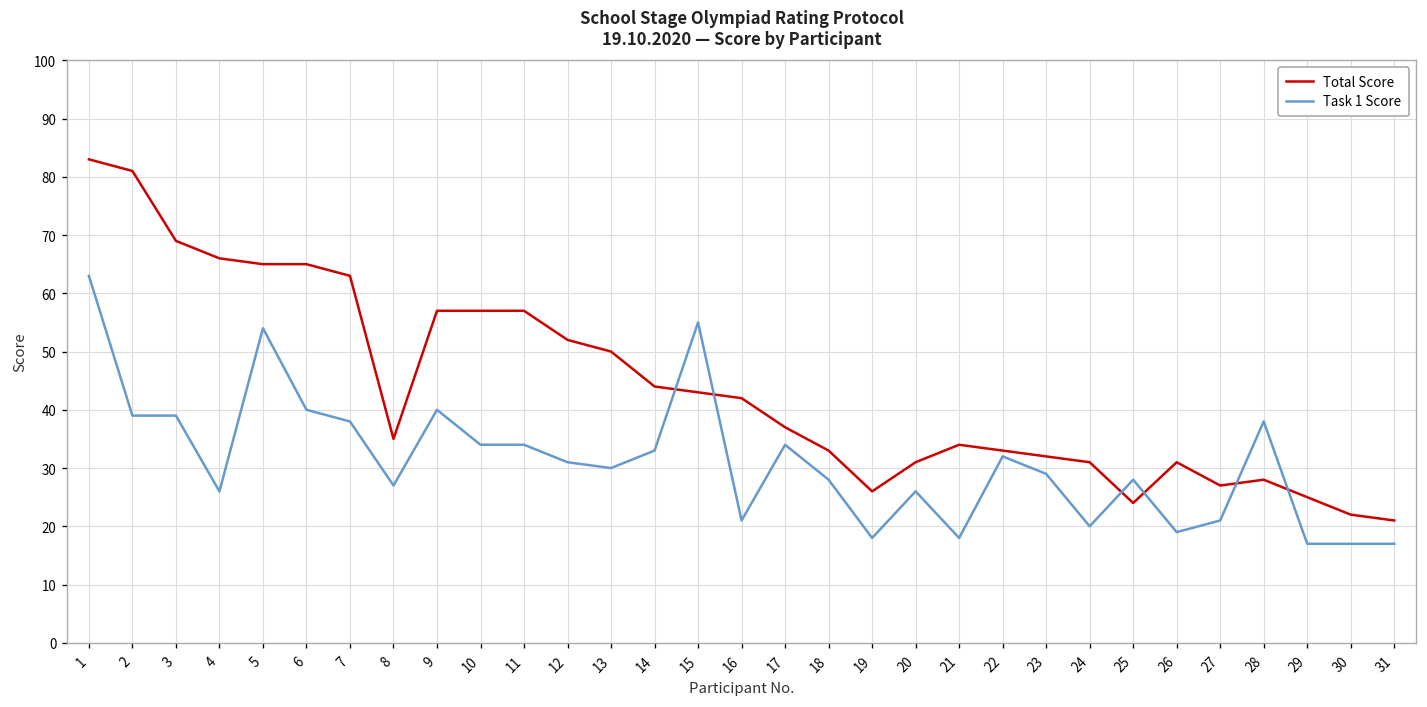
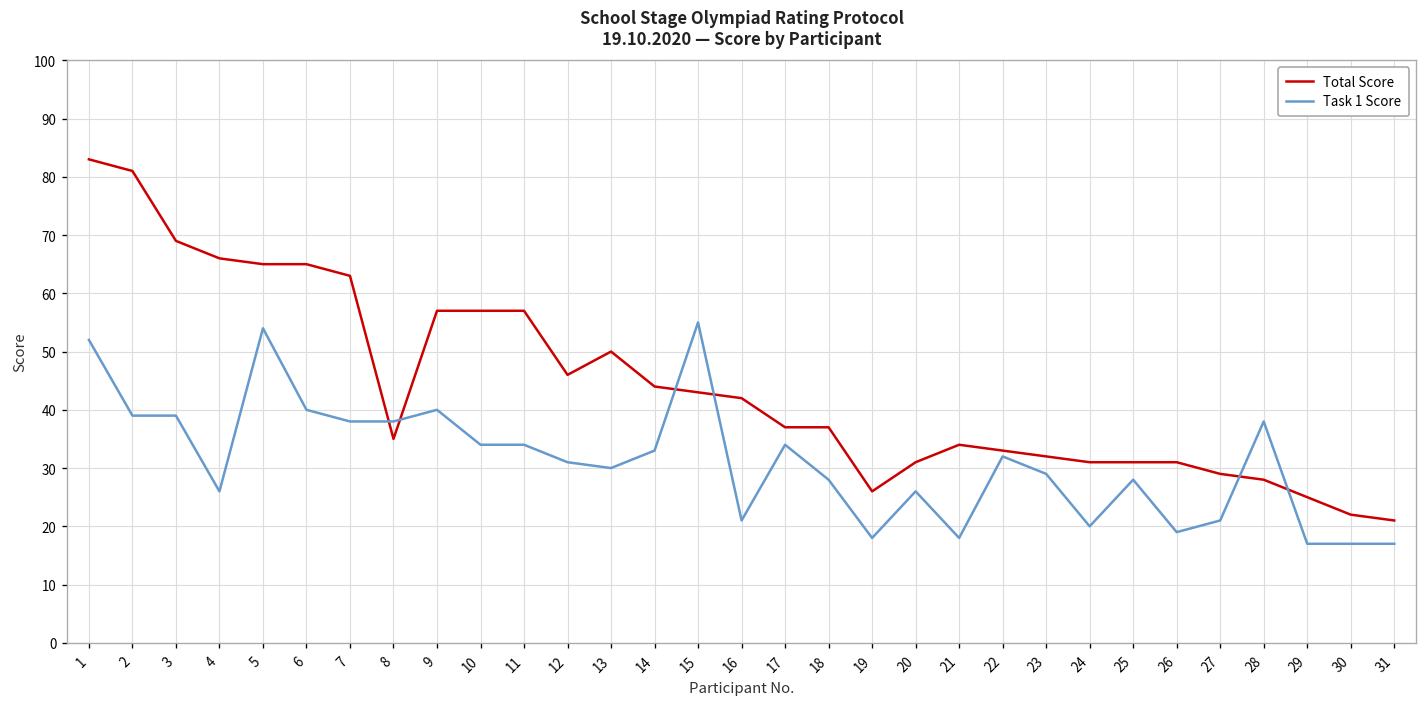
  {
    "Total Score": {
      "1": 83,
      "2": 81,
      "3": 69,
      "4": 66,
      "5": 65,
      "6": 65,
      "7": 63,
      "8": 35,
      "9": 57,
      "10": 57,
      "11": 57,
-     "12": 52,
+     "12": 46,
      "13": 50,
      "14": 44,
      "15": 43,
      "16": 42,
      "17": 37,
-     "18": 33,
+     "18": 37,
      "19": 26,
      "20": 31,
      "21": 34,
      "22": 33,
      "23": 32,
      "24": 31,
-     "25": 24,
+     "25": 31,
      "26": 31,
-     "27": 27,
+     "27": 29,
      "28": 28,
      "29": 25,
      "30": 22,
      "31": 21
    },
    "Task 1 Score": {
-     "1": 63,
+     "1": 52,
      "2": 39,
      "3": 39,
      "4": 26,
      "5": 54,
      "6": 40,
      "7": 38,
-     "8": 27,
+     "8": 38,
      "9": 40,
      "10": 34,
      "11": 34,
      "12": 31,
      "13": 30,
      "14": 33,
      "15": 55,
      "16": 21,
      "17": 34,
      "18": 28,
      "19": 18,
      "20": 26,
      "21": 18,
      "22": 32,
      "23": 29,
      "24": 20,
      "25": 28,
      "26": 19,
      "27": 21,
      "28": 38,
      "29": 17,
      "30": 17,
      "31": 17
    }
  }
